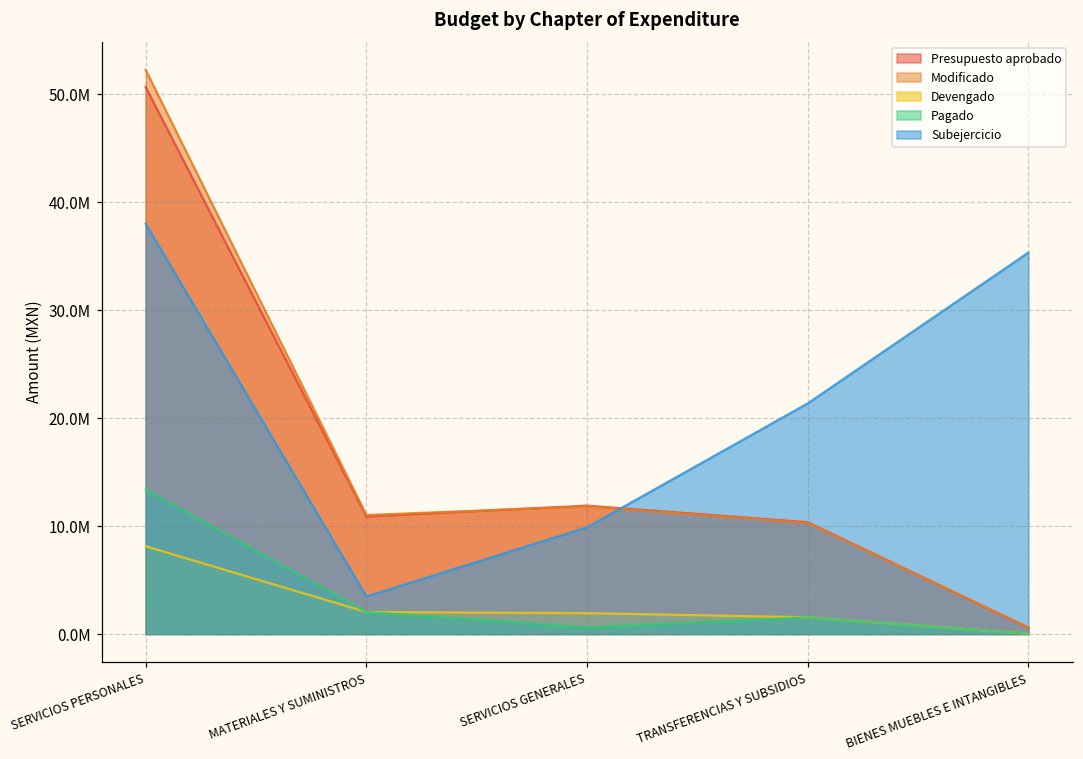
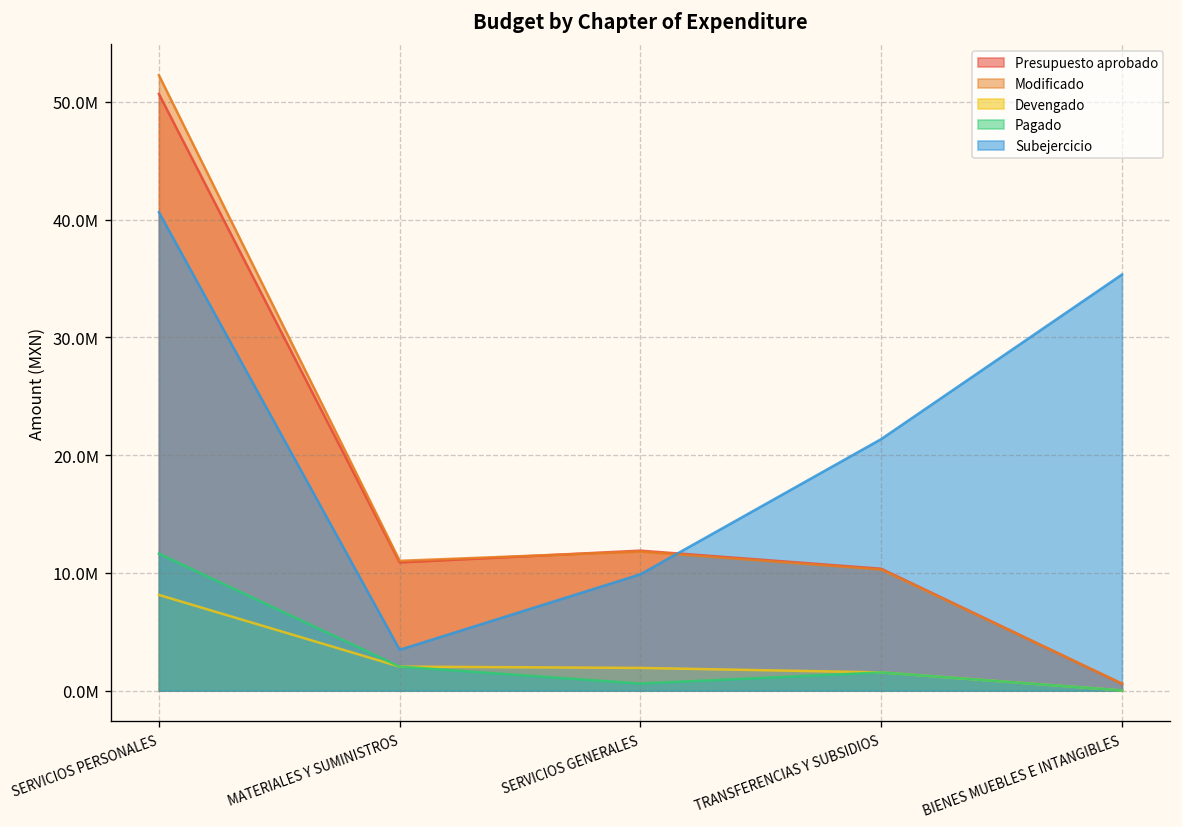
  {
    "Pagado": {
-     "SERVICIOS PERSONALES": 13000000,
+     "SERVICIOS PERSONALES": 12000000,
      "SERVICIOS GENERALES": 1000000
    },
    "Subejercicio": {
-     "SERVICIOS PERSONALES": 38000000,
+     "SERVICIOS PERSONALES": 41000000,
      "MATERIALES Y SUMINISTROS": 3000000,
      "SERVICIOS GENERALES": 10000000,
      "TRANSFERENCIAS Y SUBSIDIOS": 21000000,
      "BIENES MUEBLES E INTANGIBLES": 35000000
    }
  }
